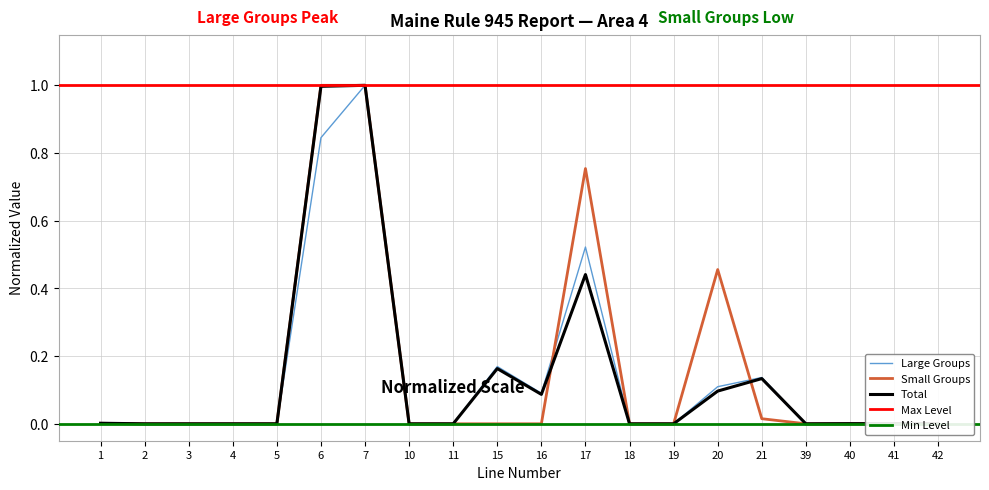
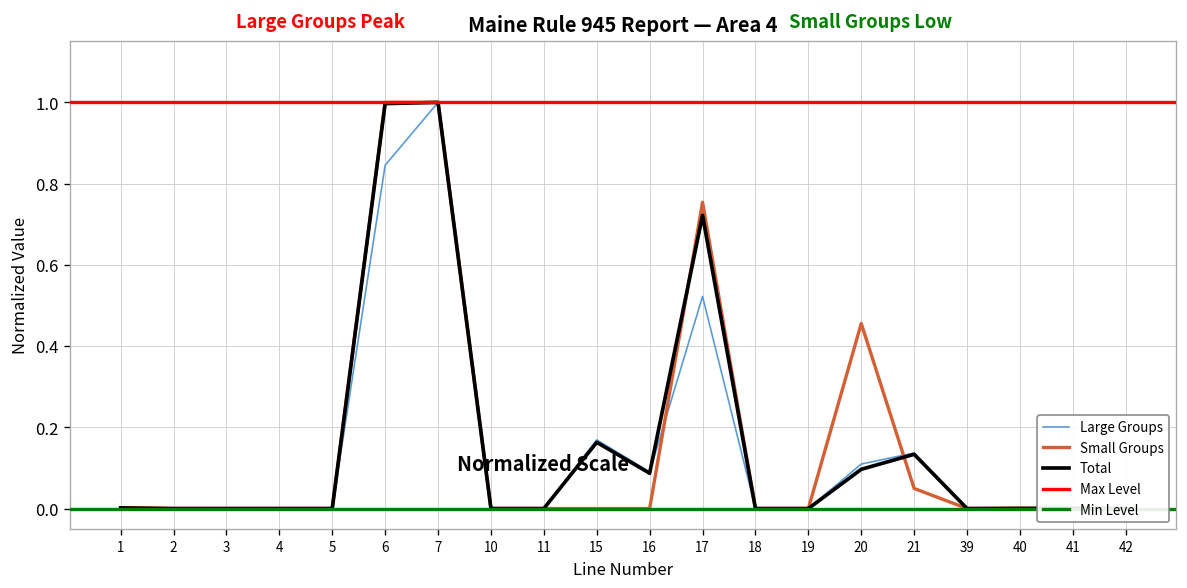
  {
    "Large Groups": {
      "6": 0.85,
      "17": 0.52,
      "20": 0.11
    },
    "Small Groups": {
      "15": 0.00,
      "16": 0.00,
      "17": 0.75,
      "20": 0.46,
-     "21": 0.02
+     "21": 0.05
    },
    "Total": {
-     "17": 0.44,
+     "17": 0.72,
      "20": 0.10
    }
  }
